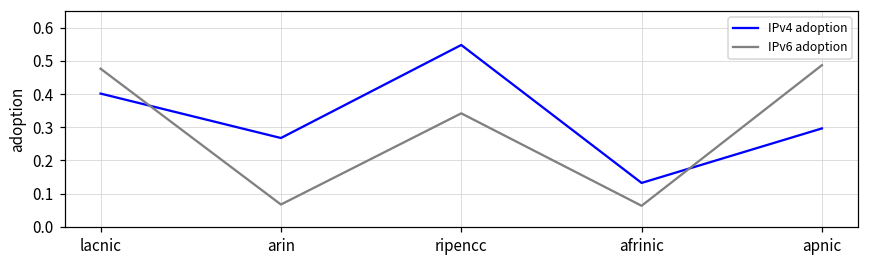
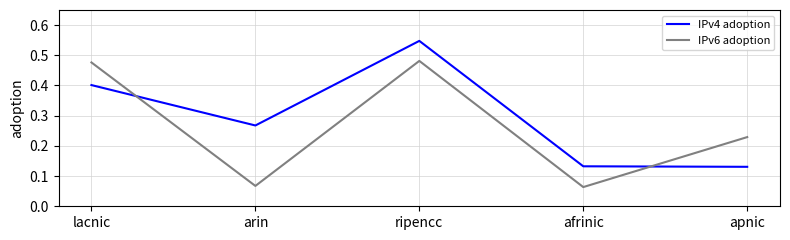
  {
    "IPv4 adoption": {
      "lacnic": 0.40,
      "arin": 0.27,
      "ripencc": 0.55,
      "afrinic": 0.13,
-     "apnic": 0.30
+     "apnic": 0.13
    },
    "IPv6 adoption": {
      "lacnic": 0.48,
      "arin": 0.07,
-     "ripencc": 0.34,
+     "ripencc": 0.48,
      "afrinic": 0.06,
-     "apnic": 0.49
+     "apnic": 0.23
    }
  }
